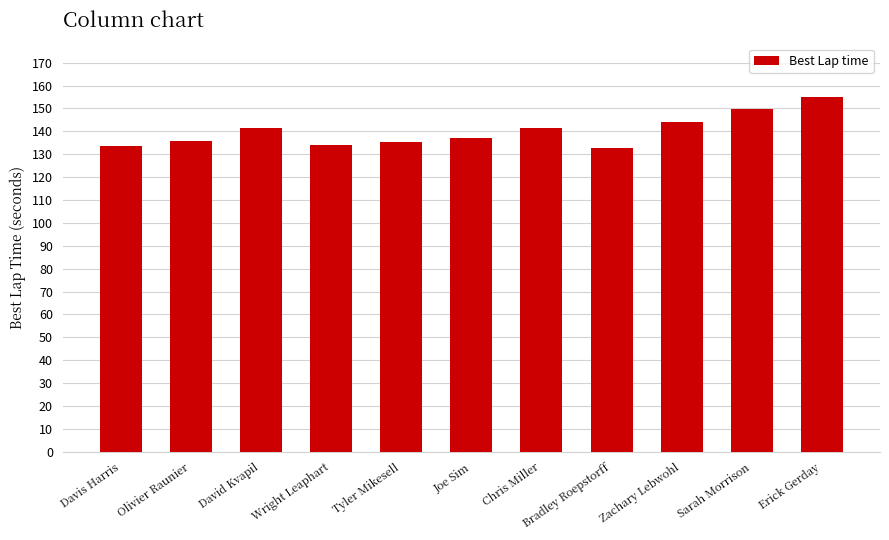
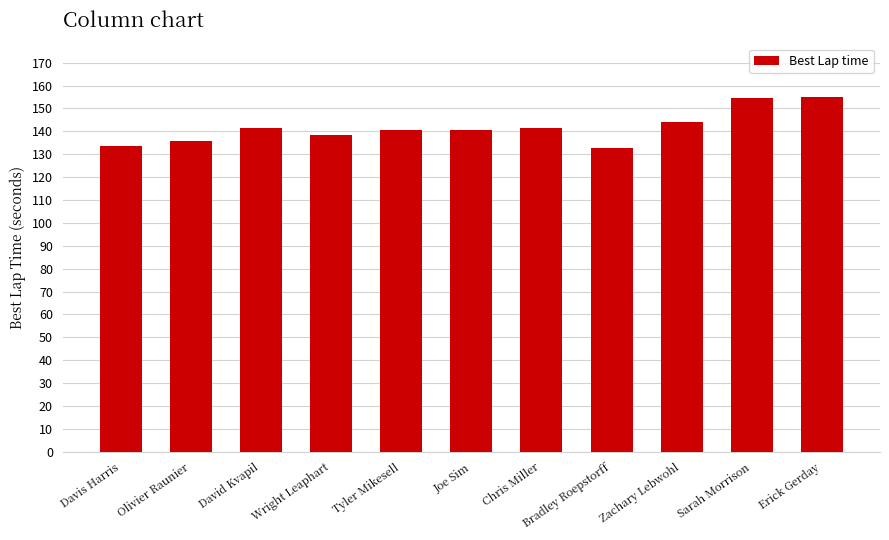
  {
    "Davis Harris": 133,
    "Olivier Raunier": 136,
    "David Kvapil": 142,
-   "Wright Leaphart": 134,
-   "Tyler Mikesell": 135,
-   "Joe Sim": 137,
+   "Wright Leaphart": 138,
+   "Tyler Mikesell": 141,
+   "Joe Sim": 141,
    "Chris Miller": 142,
    "Bradley Roepstorff": 133,
    "Zachary Lebwohl": 144,
-   "Sarah Morrison": 150,
+   "Sarah Morrison": 154,
    "Erick Gerday": 155
  }
